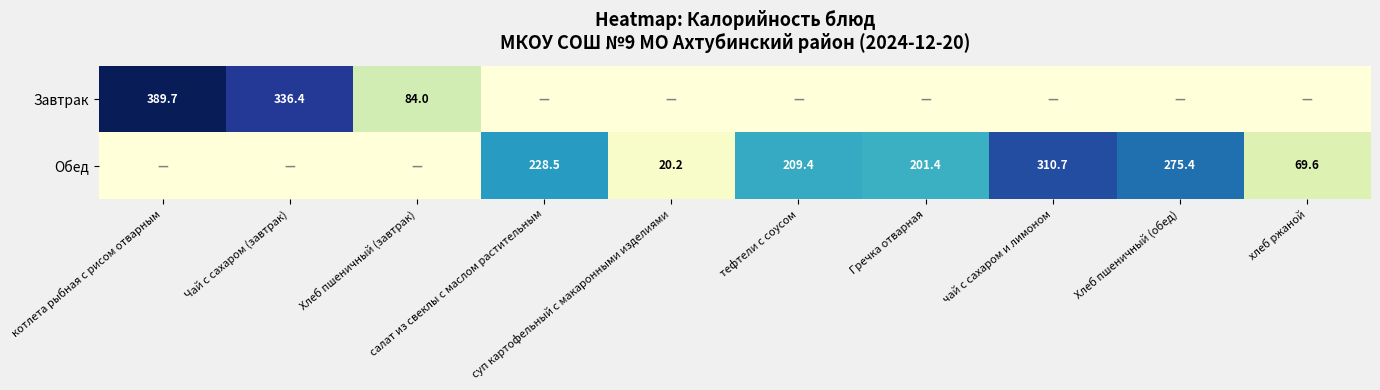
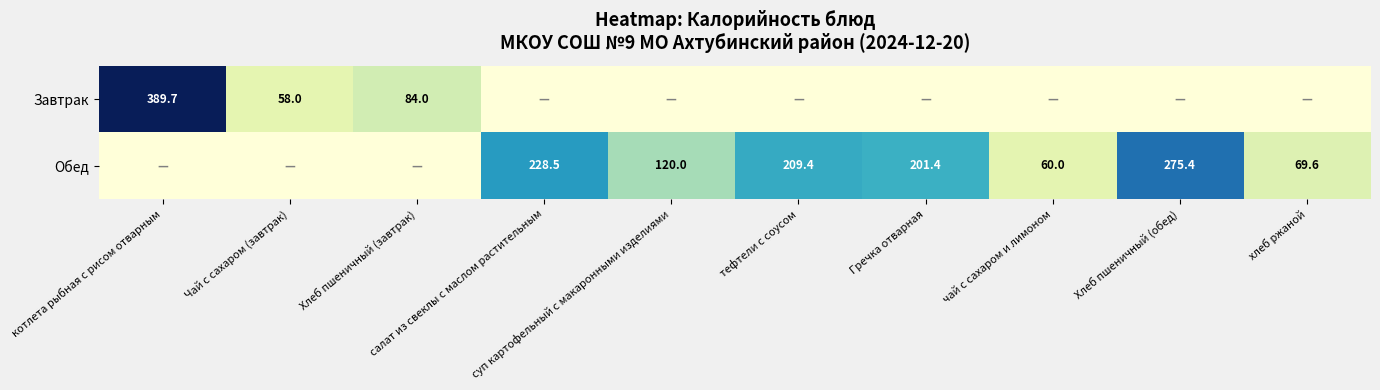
  {
    "Завтрак": {
      "котлета рыбная с рисом отварным": 389.7,
-     "Чай с сахаром (завтрак)": 336.4,
+     "Чай с сахаром (завтрак)": 58.0,
      "Хлеб пшеничный (завтрак)": 84.0
    },
    "Обед": {
      "салат из свеклы с маслом растительным": 228.5,
-     "суп картофельный с макаронными изделиями": 20.2,
+     "суп картофельный с макаронными изделиями": 120.0,
      "тефтели с соусом": 209.4,
      "Гречка отварная": 201.4,
-     "чай с сахаром и лимоном": 310.7,
+     "чай с сахаром и лимоном": 60.0,
      "Хлеб пшеничный (обед)": 275.4,
      "хлеб ржаной": 69.6
    }
  }
